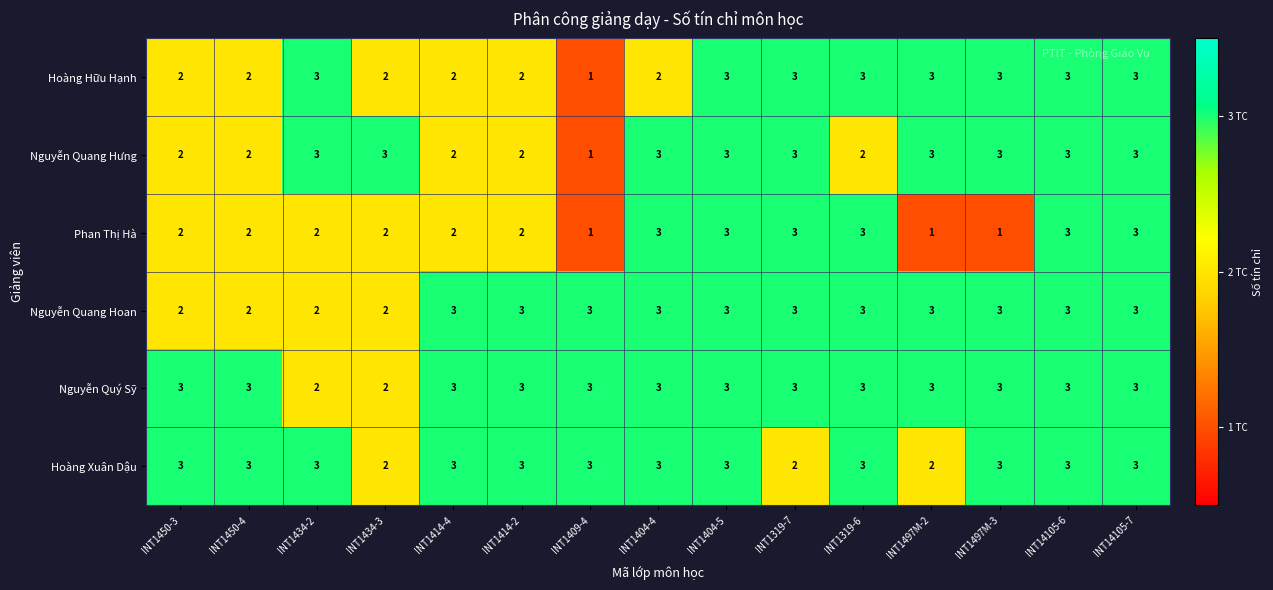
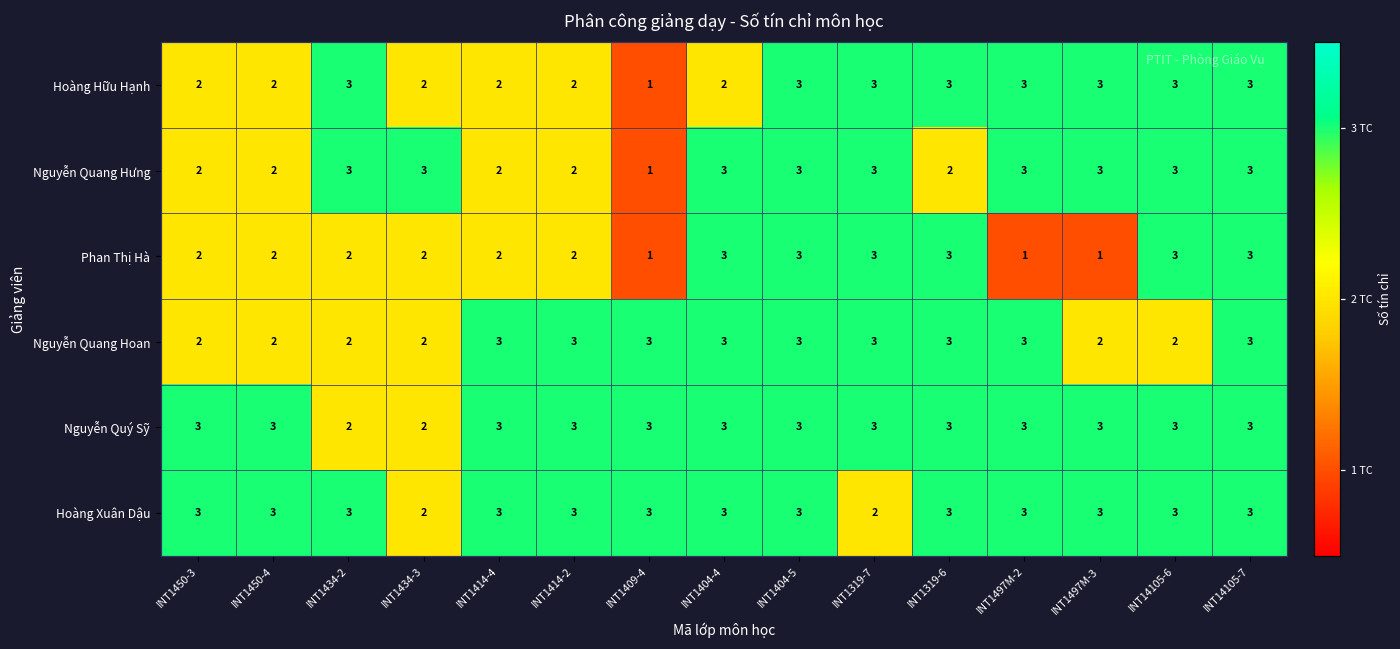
  {
    "Hoàng Hữu Hạnh": {
      "INT1450-3": 2,
      "INT1450-4": 2,
      "INT1434-2": 3,
      "INT1434-3": 2,
      "INT1414-4": 2,
      "INT1414-2": 2,
      "INT1409-4": 1,
      "INT1404-4": 2,
      "INT1404-5": 3,
      "INT1319-7": 3,
      "INT1319-6": 3,
      "INT1497M-2": 3,
      "INT1497M-3": 3,
      "INT14105-7": 3
    },
    "Nguyễn Quang Hưng": {
      "INT1450-3": 2,
      "INT1450-4": 2,
      "INT1434-2": 3,
      "INT1434-3": 3,
      "INT1414-4": 2,
      "INT1414-2": 2,
      "INT1409-4": 1,
      "INT1404-4": 3,
      "INT1404-5": 3,
      "INT1319-7": 3,
      "INT1319-6": 2,
      "INT1497M-2": 3,
      "INT1497M-3": 3,
      "INT14105-6": 3,
      "INT14105-7": 3
    },
    "Phan Thị Hà": {
      "INT1450-3": 2,
      "INT1450-4": 2,
      "INT1434-2": 2,
      "INT1434-3": 2,
      "INT1414-4": 2,
      "INT1414-2": 2,
      "INT1409-4": 1,
      "INT1404-4": 3,
      "INT1404-5": 3,
      "INT1319-7": 3,
      "INT1319-6": 3,
      "INT1497M-2": 1,
      "INT1497M-3": 1,
      "INT14105-6": 3,
      "INT14105-7": 3
    },
    "Nguyễn Quang Hoan": {
      "INT1450-3": 2,
      "INT1450-4": 2,
      "INT1434-2": 2,
      "INT1434-3": 2,
      "INT1414-4": 3,
      "INT1414-2": 3,
      "INT1409-4": 3,
      "INT1404-4": 3,
      "INT1404-5": 3,
      "INT1319-7": 3,
      "INT1319-6": 3,
      "INT1497M-2": 3,
-     "INT1497M-3": 3,
-     "INT14105-6": 3,
+     "INT1497M-3": 2,
+     "INT14105-6": 2,
      "INT14105-7": 3
    },
    "Nguyễn Quý Sỹ": {
      "INT1450-3": 3,
      "INT1450-4": 3,
      "INT1434-2": 2,
      "INT1434-3": 2,
      "INT1414-4": 3,
      "INT1414-2": 3,
      "INT1409-4": 3,
      "INT1404-4": 3,
      "INT1404-5": 3,
      "INT1319-7": 3,
      "INT1319-6": 3,
      "INT1497M-2": 3,
      "INT1497M-3": 3,
      "INT14105-6": 3,
      "INT14105-7": 3
    },
    "Hoàng Xuân Dậu": {
      "INT1450-3": 3,
      "INT1450-4": 3,
      "INT1434-2": 3,
      "INT1434-3": 2,
      "INT1414-4": 3,
      "INT1414-2": 3,
      "INT1409-4": 3,
      "INT1404-4": 3,
      "INT1404-5": 3,
      "INT1319-7": 2,
      "INT1319-6": 3,
-     "INT1497M-2": 2,
+     "INT1497M-2": 3,
      "INT1497M-3": 3,
      "INT14105-6": 3,
      "INT14105-7": 3
    }
  }
